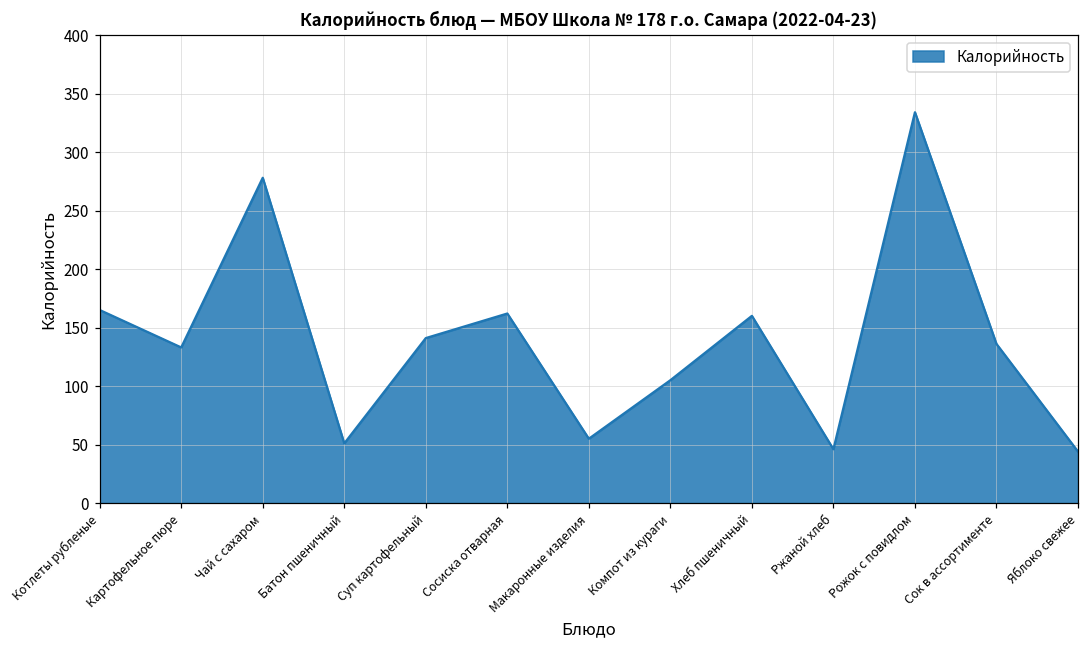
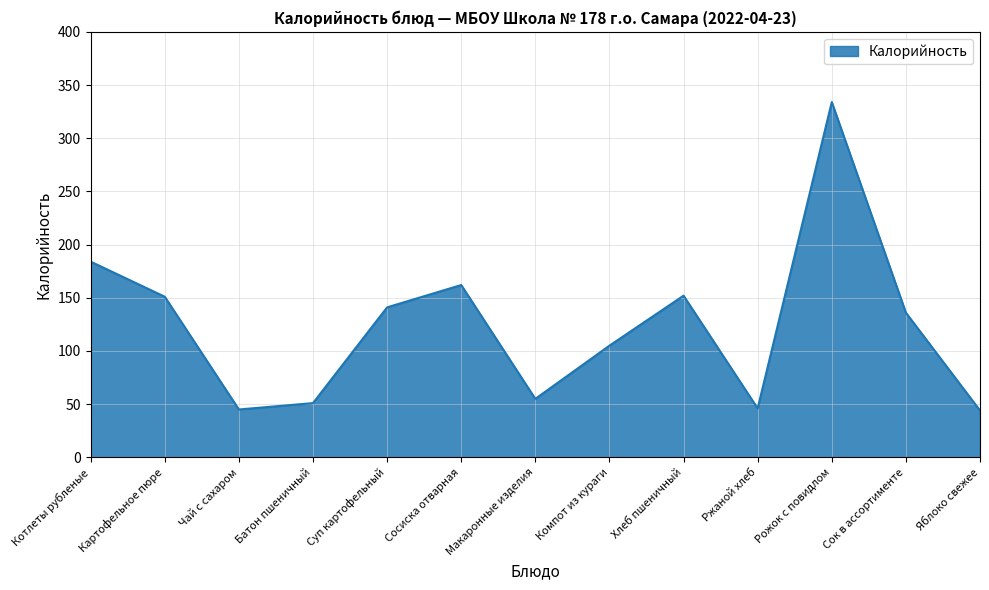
  {
-   "Котлеты рубленые": 165,
-   "Картофельное пюре": 133,
-   "Чай с сахаром": 278,
+   "Котлеты рубленые": 184,
+   "Картофельное пюре": 151,
+   "Чай с сахаром": 45,
    "Батон пшеничный": 51,
    "Суп картофельный": 141,
    "Сосиска отварная": 162,
    "Макаронные изделия": 55,
    "Компот из кураги": 105,
-   "Хлеб пшеничный": 160,
+   "Хлеб пшеничный": 152,
    "Ржаной хлеб": 46,
    "Рожок с повидлом": 334,
    "Сок в ассортименте": 136,
    "Яблоко свежее": 44
  }
